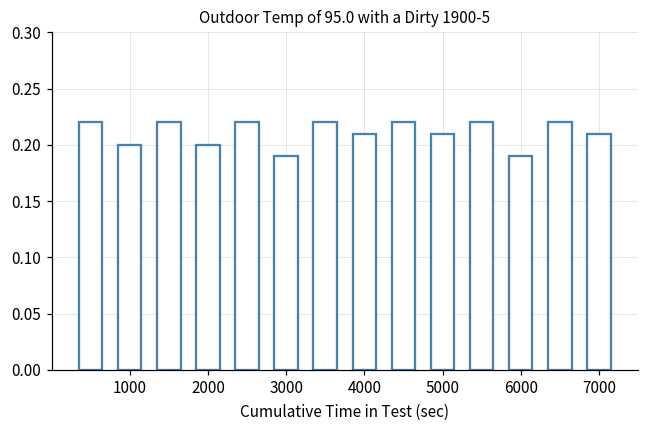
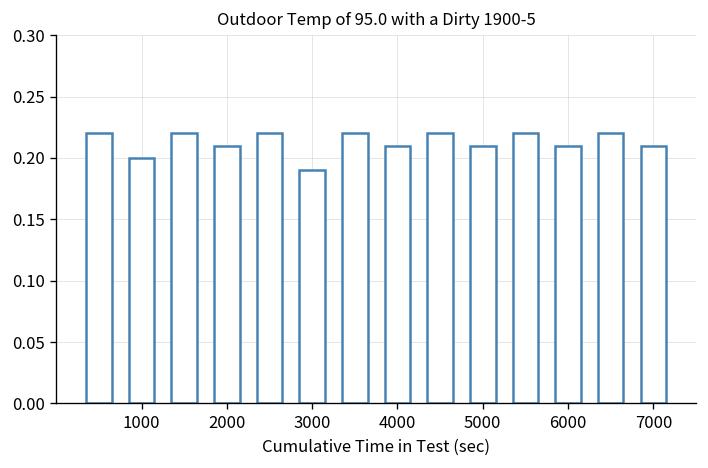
  {
    "1000": 0.20,
-   "2000": 0.20,
+   "2000": 0.21,
    "3000": 0.19,
    "4000": 0.21,
    "5000": 0.21,
-   "6000": 0.19,
+   "6000": 0.21,
    "7000": 0.21
  }
